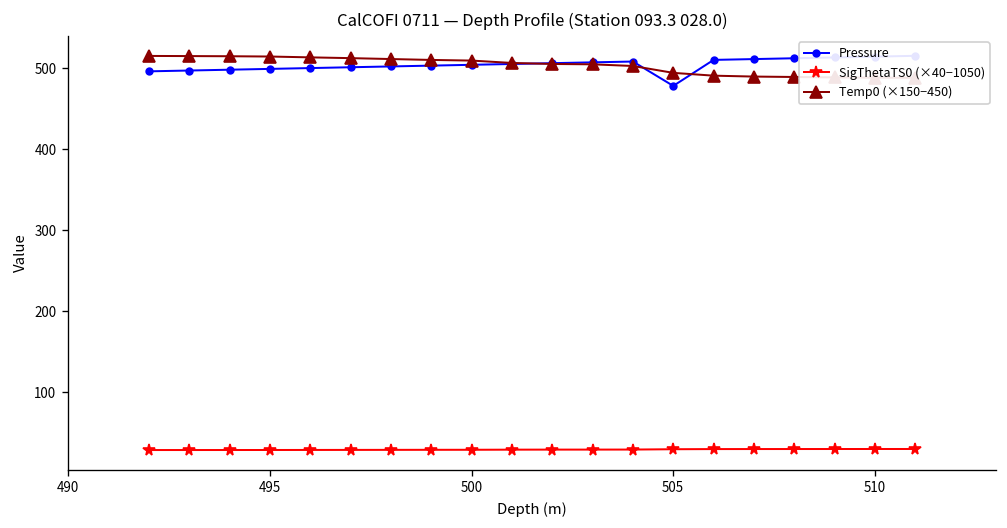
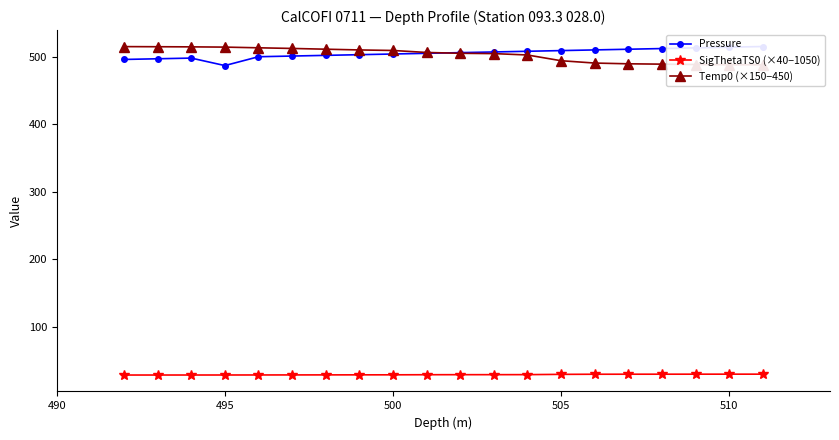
  {
    "Pressure": {
-     "495": 500,
+     "495": 490,
      "500": 500,
-     "505": 480
+     "505": 510
    },
    "SigThetaTS0 (×40−1050)": {
      "495": 30,
      "500": 30,
      "505": 30,
      "510": 30
    },
    "Temp0 (×150−450)": {
      "495": 510,
      "500": 510,
      "505": 490
    }
  }
